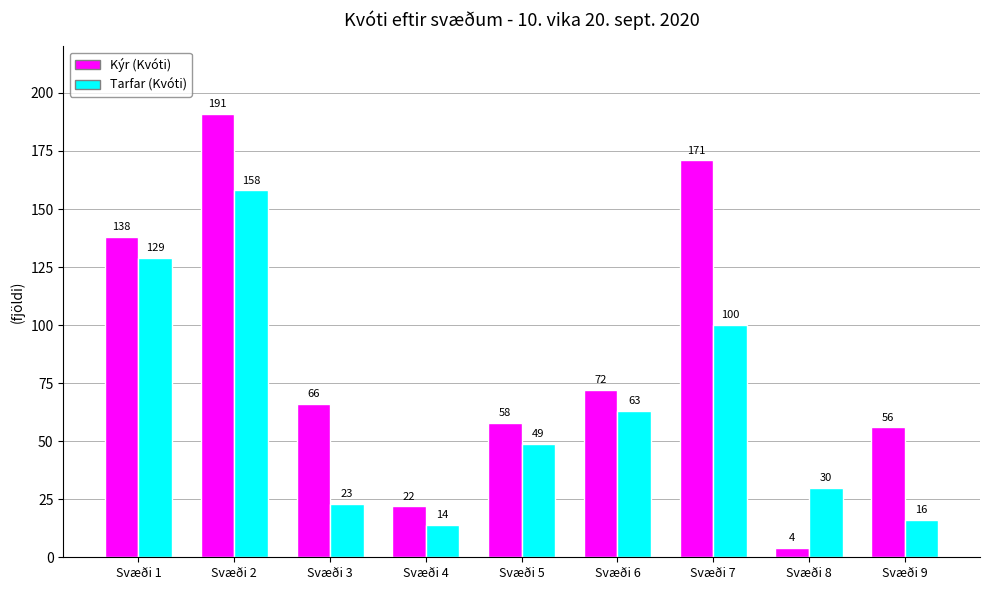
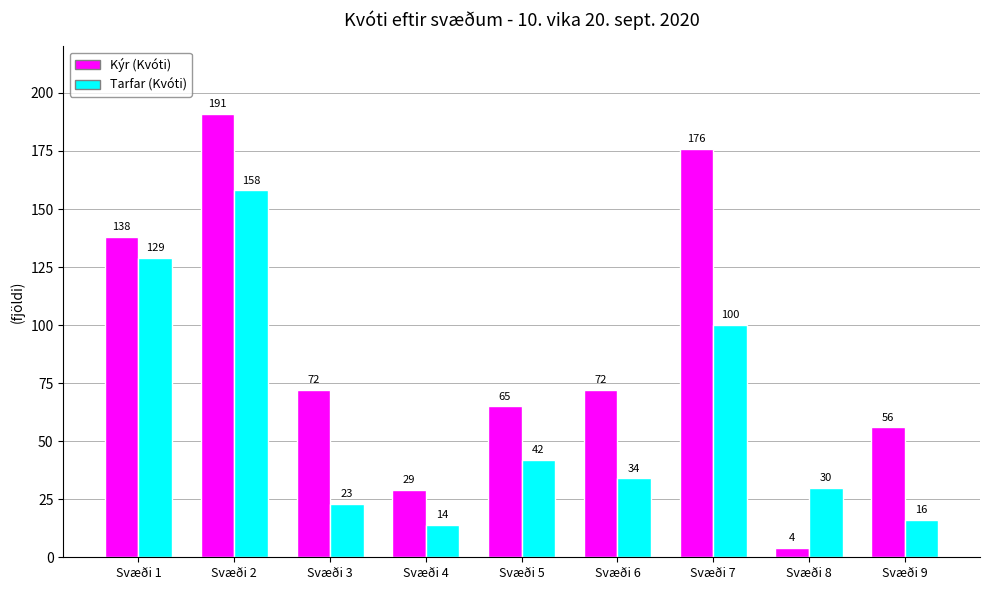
  {
    "Kýr (Kvóti)": {
      "Svæði 1": 138,
      "Svæði 2": 191,
-     "Svæði 3": 66,
-     "Svæði 4": 22,
-     "Svæði 5": 58,
+     "Svæði 3": 72,
+     "Svæði 4": 29,
+     "Svæði 5": 65,
      "Svæði 6": 72,
-     "Svæði 7": 171,
+     "Svæði 7": 176,
      "Svæði 8": 4,
      "Svæði 9": 56
    },
    "Tarfar (Kvóti)": {
      "Svæði 1": 129,
      "Svæði 2": 158,
      "Svæði 3": 23,
      "Svæði 4": 14,
-     "Svæði 5": 49,
-     "Svæði 6": 63,
+     "Svæði 5": 42,
+     "Svæði 6": 34,
      "Svæði 7": 100,
      "Svæði 8": 30,
      "Svæði 9": 16
    }
  }
